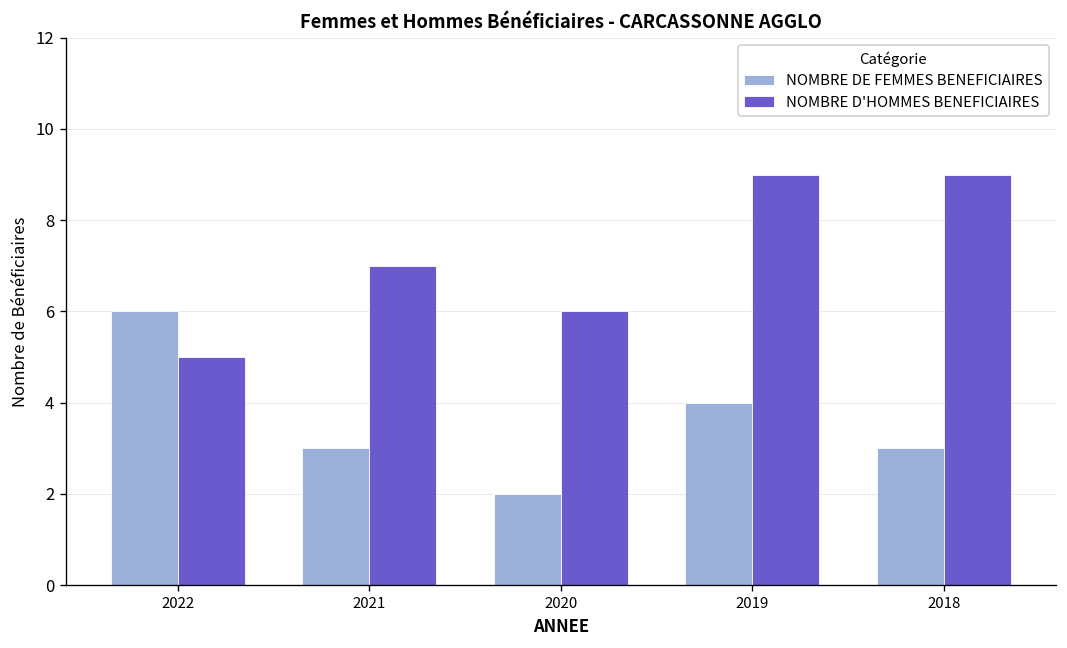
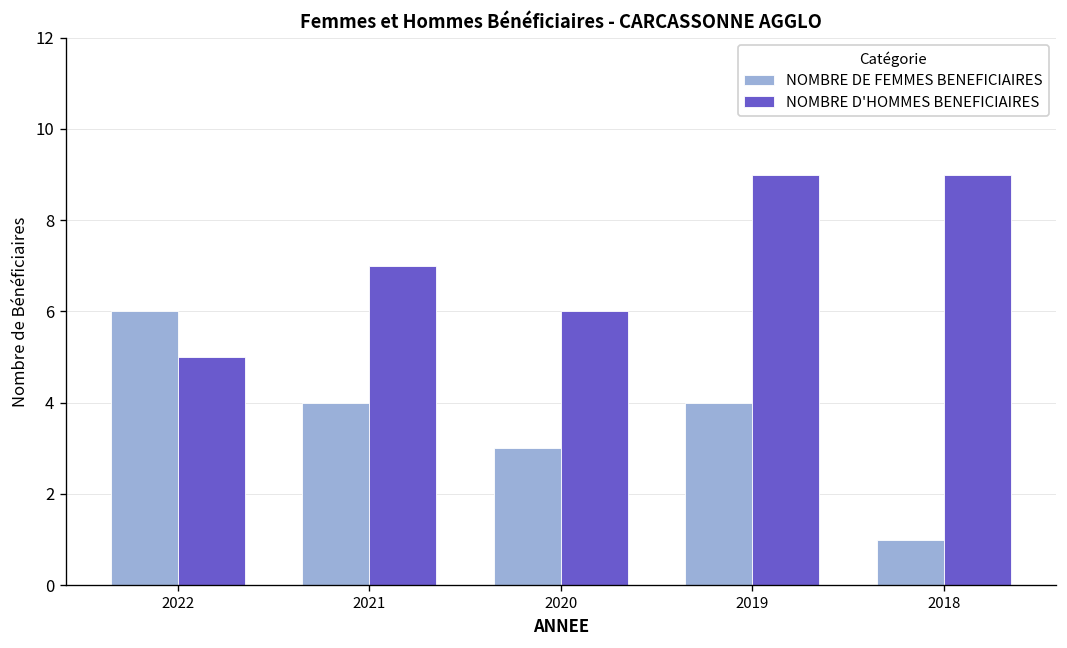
  {
    "NOMBRE DE FEMMES BENEFICIAIRES": {
      "2022": 6,
-     "2021": 3,
-     "2020": 2,
+     "2021": 4,
+     "2020": 3,
      "2019": 4,
-     "2018": 3
+     "2018": 1
    },
    "NOMBRE D'HOMMES BENEFICIAIRES": {
      "2022": 5,
      "2021": 7,
      "2020": 6,
      "2019": 9,
      "2018": 9
    }
  }
